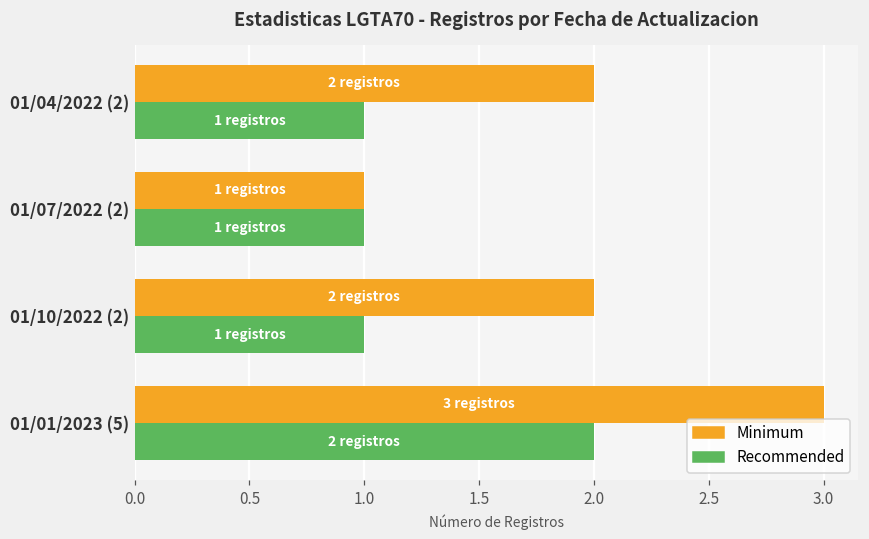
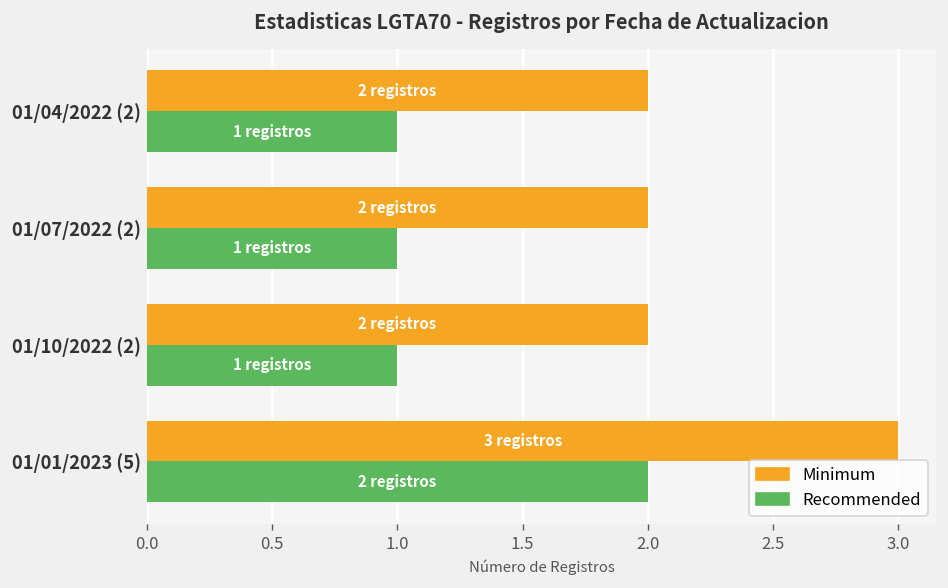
  {
    "Minimum": {
      "01/04/2022 (2)": 2,
-     "01/07/2022 (2)": 1,
+     "01/07/2022 (2)": 2,
      "01/10/2022 (2)": 2,
      "01/01/2023 (5)": 3
    },
    "Recommended": {
      "01/04/2022 (2)": 1,
      "01/07/2022 (2)": 1,
      "01/10/2022 (2)": 1,
      "01/01/2023 (5)": 2
    }
  }
